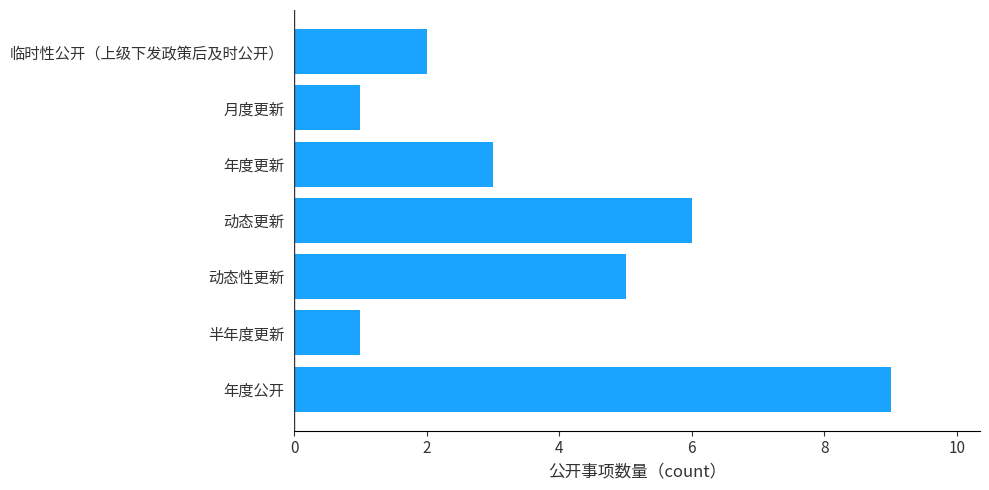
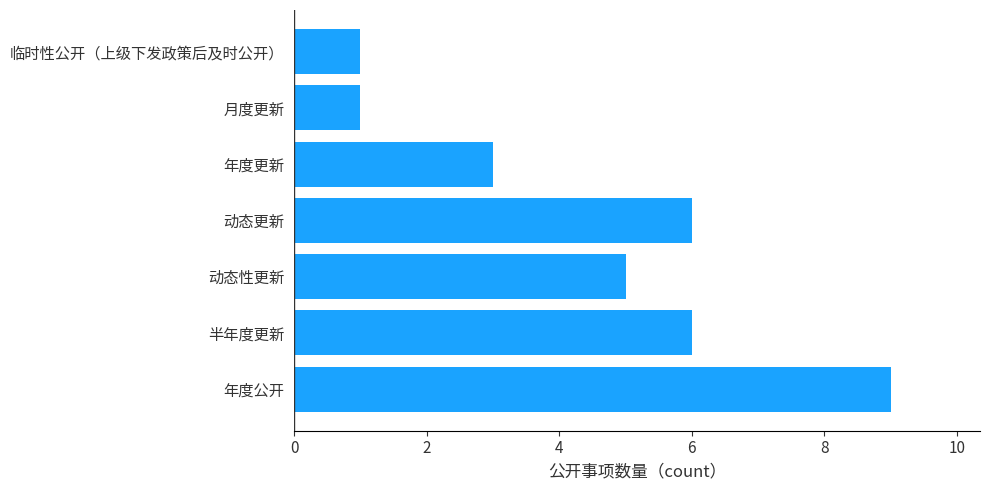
  {
-   "临时性公开（上级下发政策后及时公开）": 2,
+   "临时性公开（上级下发政策后及时公开）": 1,
    "月度更新": 1,
    "年度更新": 3,
    "动态更新": 6,
    "动态性更新": 5,
-   "半年度更新": 1,
+   "半年度更新": 6,
    "年度公开": 9
  }
